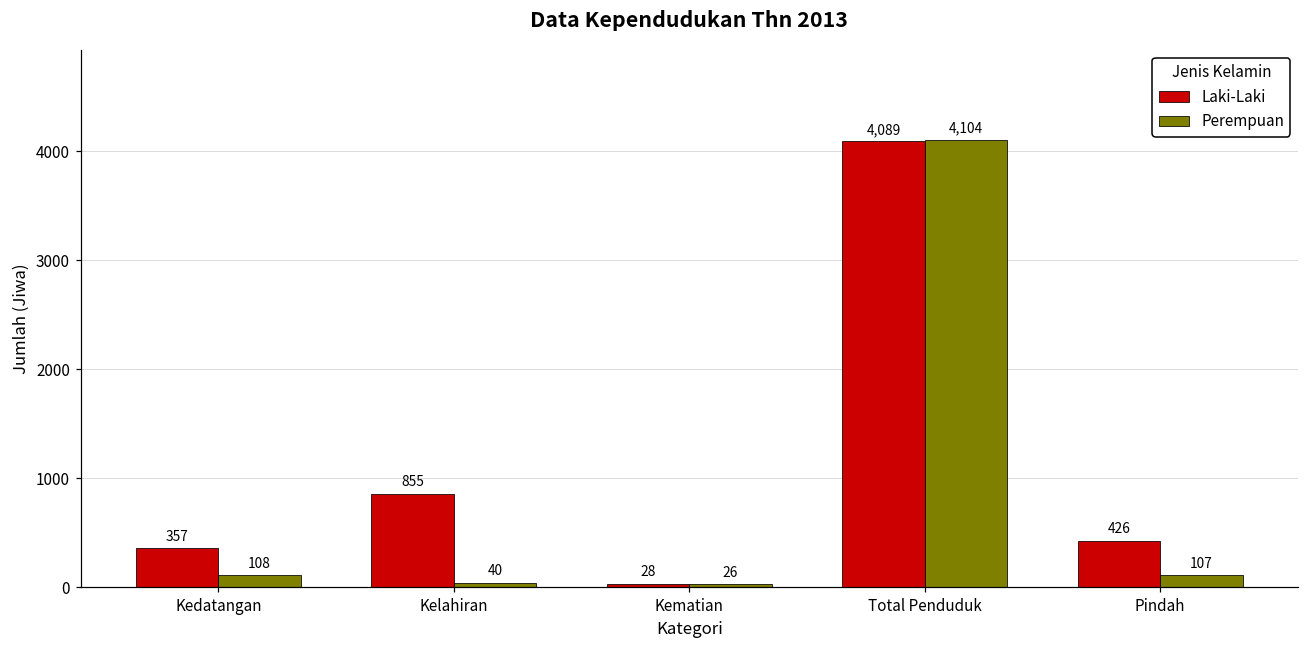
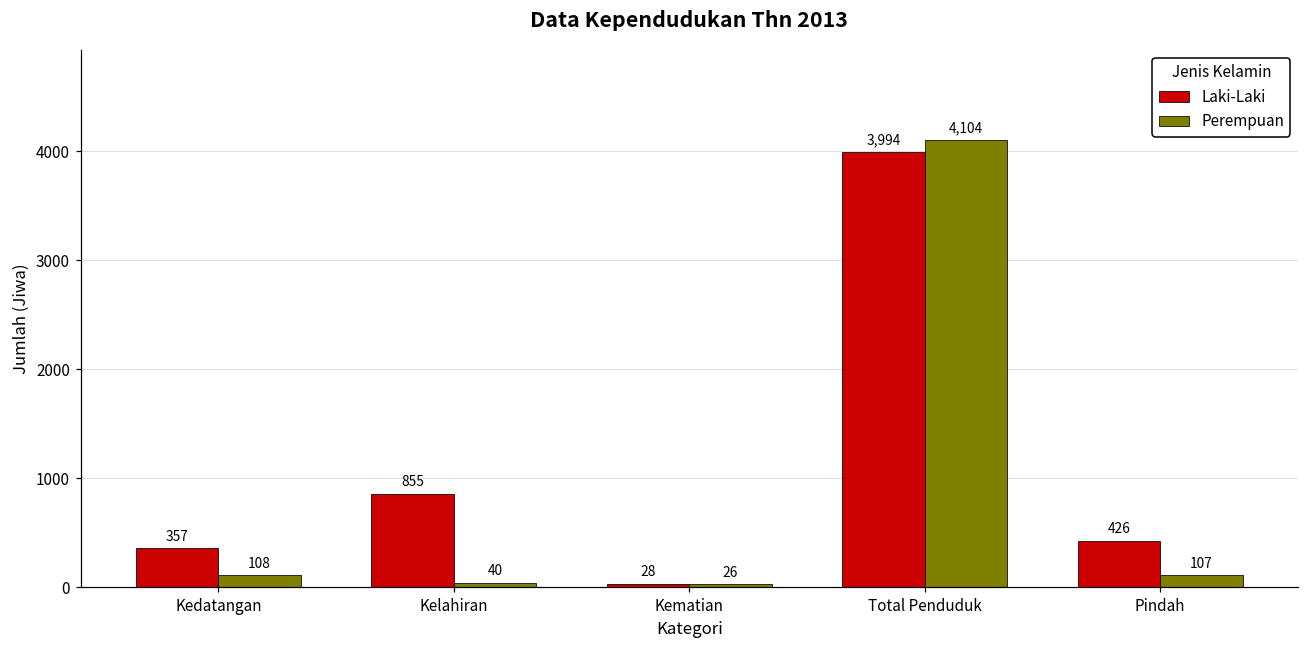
  {
    "Laki-Laki": {
      "Kedatangan": "357",
      "Kelahiran": "855",
      "Kematian": "28",
-     "Total Penduduk": "4,089",
+     "Total Penduduk": "3,994",
      "Pindah": "426"
    },
    "Perempuan": {
      "Kedatangan": "108",
      "Kelahiran": "40",
      "Kematian": "26",
      "Total Penduduk": "4,104",
      "Pindah": "107"
    }
  }
